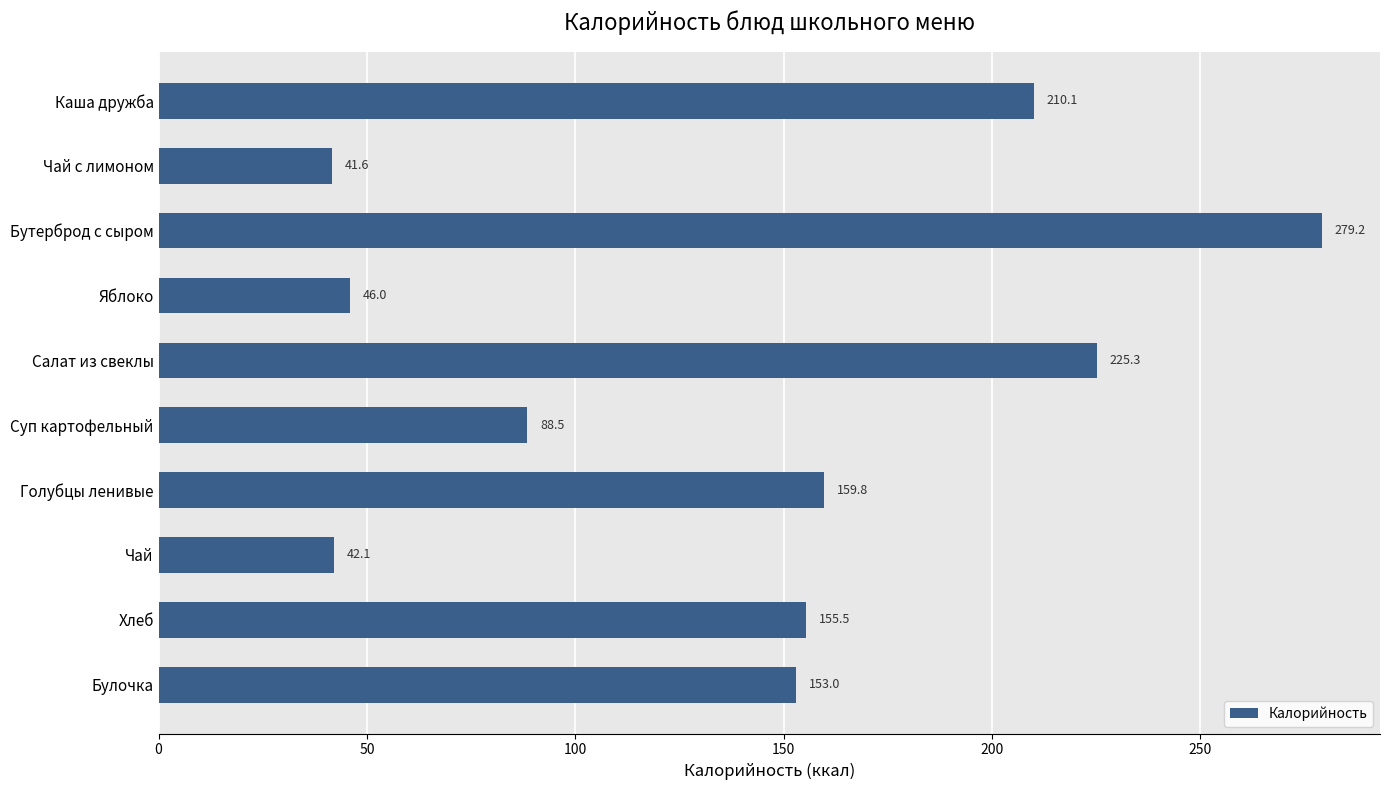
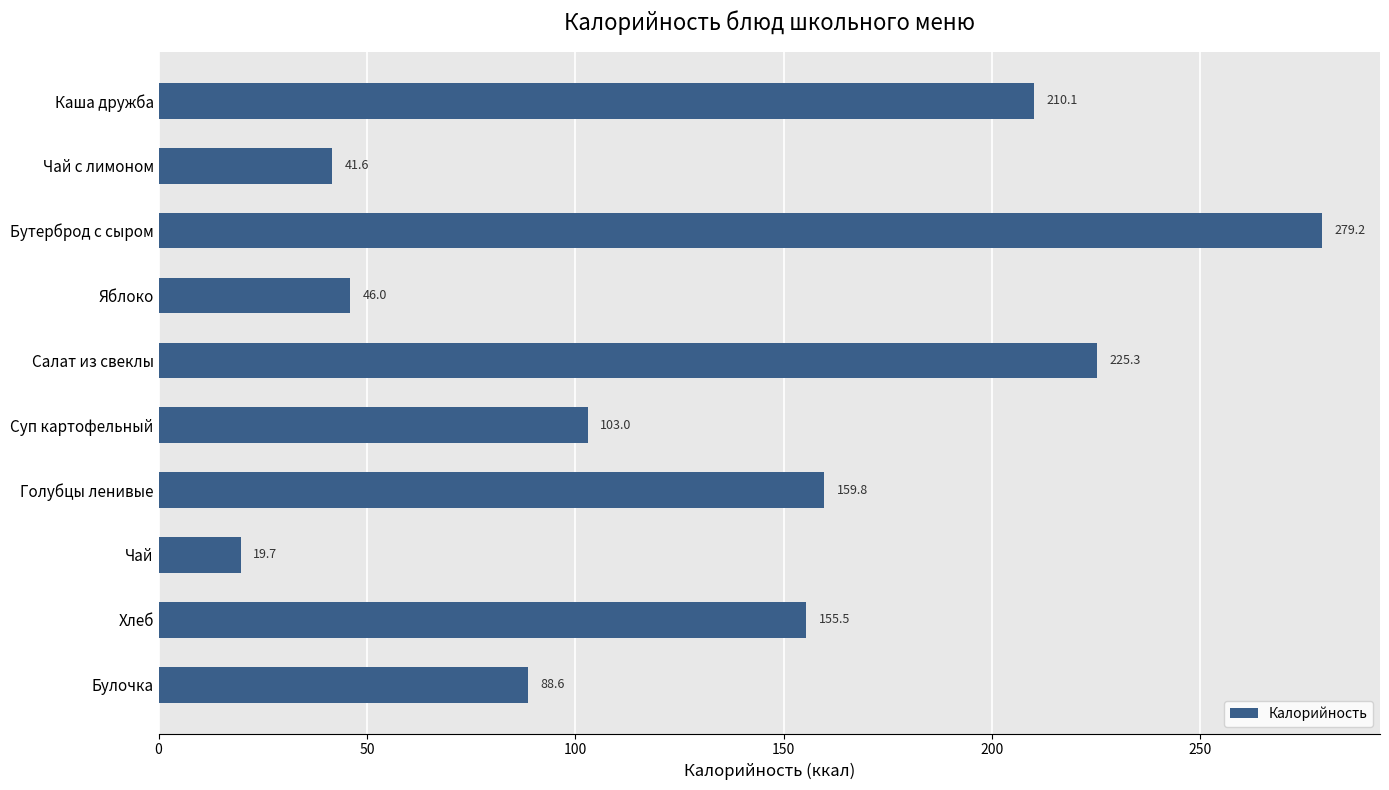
  {
    "Каша дружба": 210.1,
    "Чай с лимоном": 41.6,
    "Бутерброд с сыром": 279.2,
    "Яблоко": 46.0,
    "Салат из свеклы": 225.3,
-   "Суп картофельный": 88.5,
+   "Суп картофельный": 103.0,
    "Голубцы ленивые": 159.8,
-   "Чай": 42.1,
+   "Чай": 19.7,
    "Хлеб": 155.5,
-   "Булочка": 153.0
+   "Булочка": 88.6
  }
